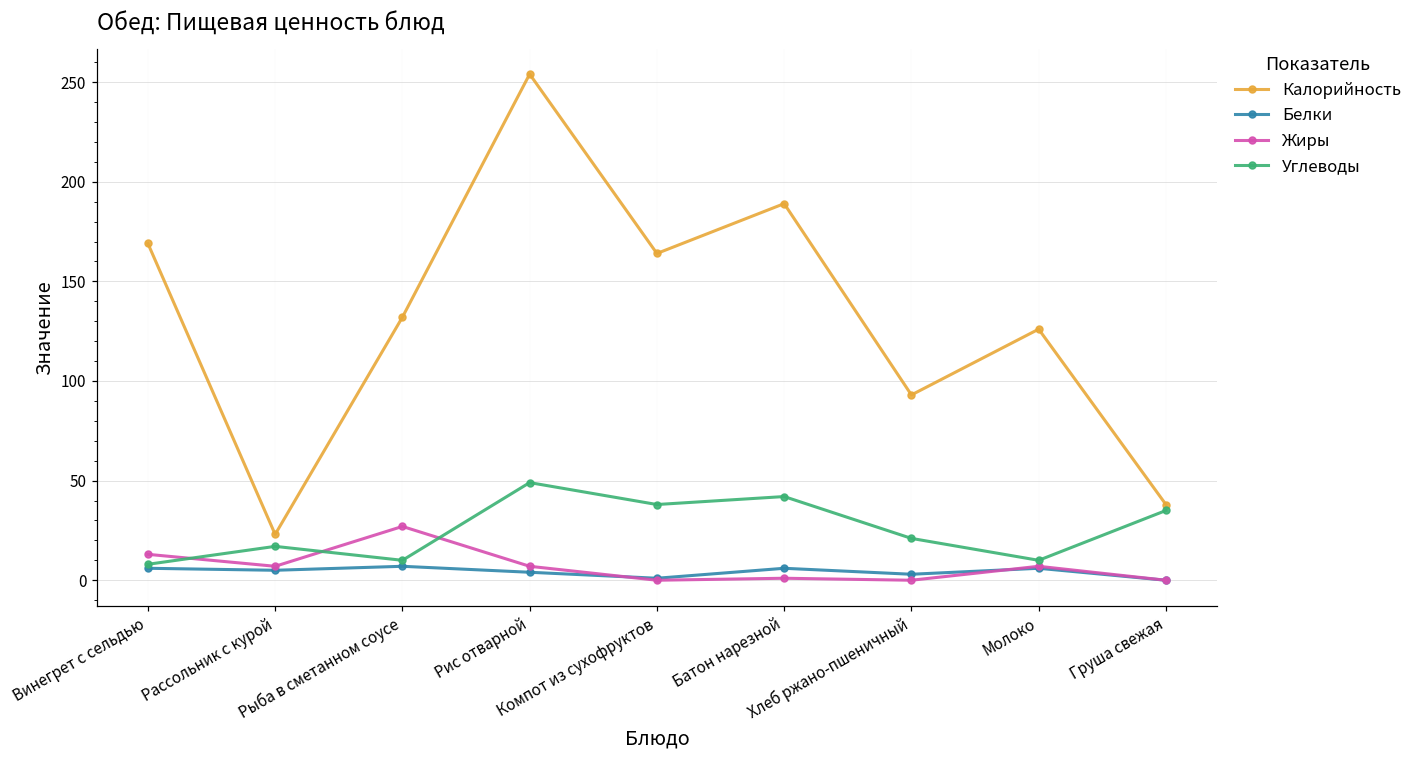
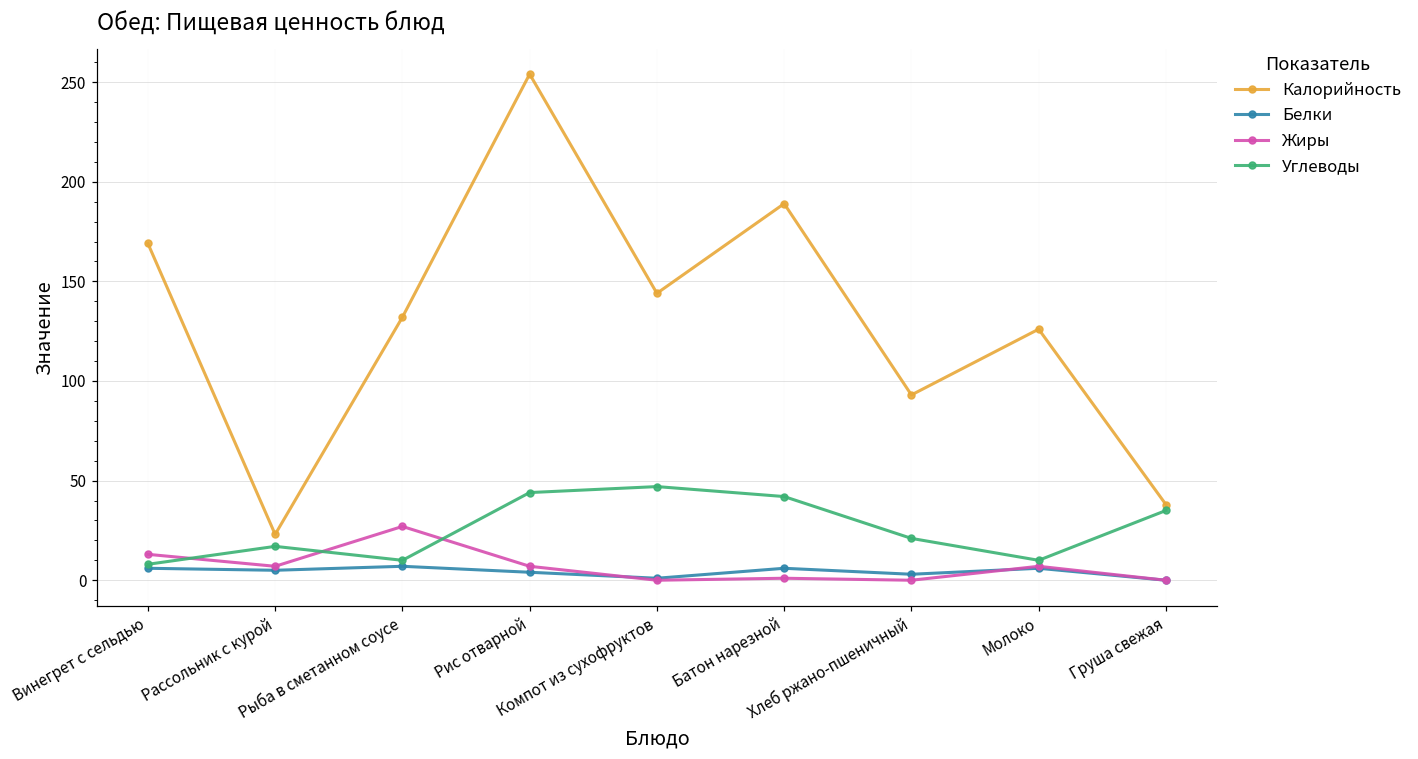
  {
    "Калорийность": {
      "Винегрет с сельдью": 169,
      "Рассольник с курой": 23,
      "Рыба в сметанном соусе": 132,
      "Рис отварной": 254,
-     "Компот из сухофруктов": 164,
+     "Компот из сухофруктов": 144,
      "Батон нарезной": 189,
      "Хлеб ржано-пшеничный": 93,
      "Молоко": 126,
      "Груша свежая": 38
    },
    "Белки": {
      "Винегрет с сельдью": 6,
      "Рассольник с курой": 5,
      "Рыба в сметанном соусе": 7,
      "Рис отварной": 4,
      "Батон нарезной": 6,
      "Хлеб ржано-пшеничный": 3
    },
    "Жиры": {
      "Винегрет с сельдью": 13,
      "Рассольник с курой": 7,
      "Рыба в сметанном соусе": 27,
      "Рис отварной": 7,
      "Батон нарезной": 1,
      "Хлеб ржано-пшеничный": 0
    },
    "Углеводы": {
      "Винегрет с сельдью": 8,
      "Рассольник с курой": 17,
      "Рыба в сметанном соусе": 10,
-     "Рис отварной": 49,
-     "Компот из сухофруктов": 38,
+     "Рис отварной": 44,
+     "Компот из сухофруктов": 47,
      "Батон нарезной": 42,
      "Хлеб ржано-пшеничный": 21,
      "Молоко": 10,
      "Груша свежая": 35
    }
  }
